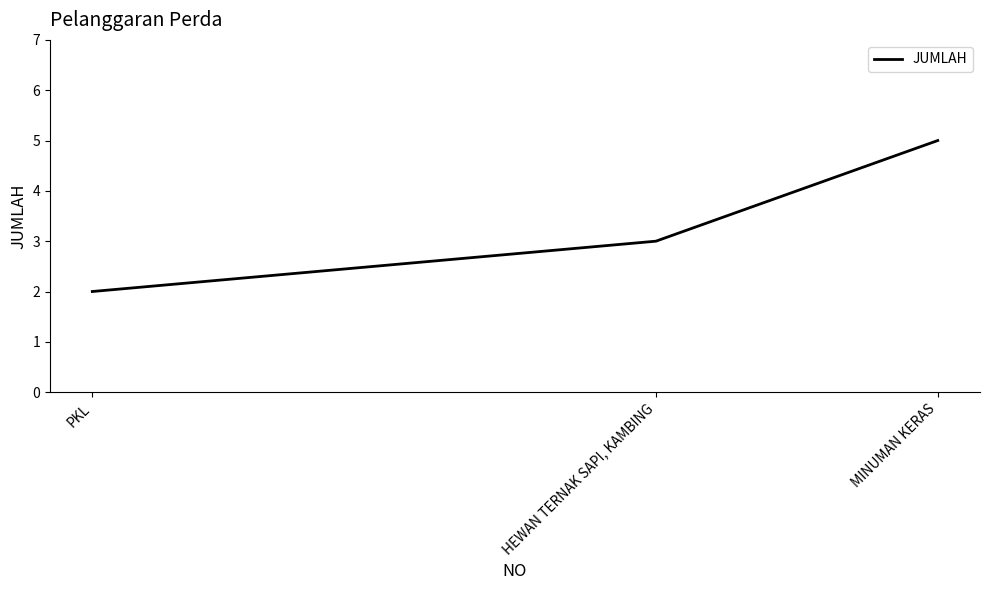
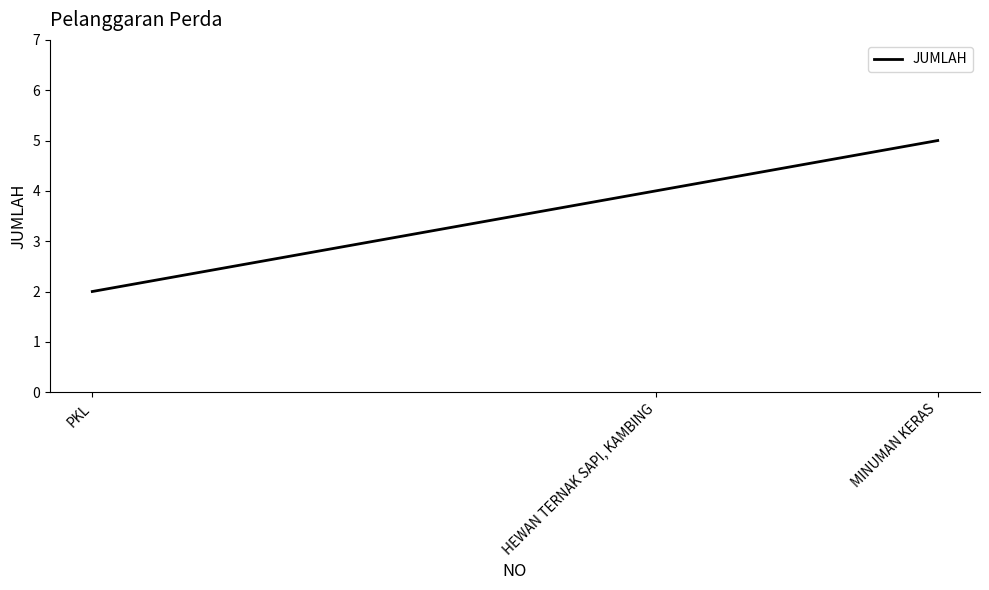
  {
    "PKL": 2,
-   "HEWAN TERNAK SAPI, KAMBING": 3,
+   "HEWAN TERNAK SAPI, KAMBING": 4,
    "MINUMAN KERAS": 5
  }
